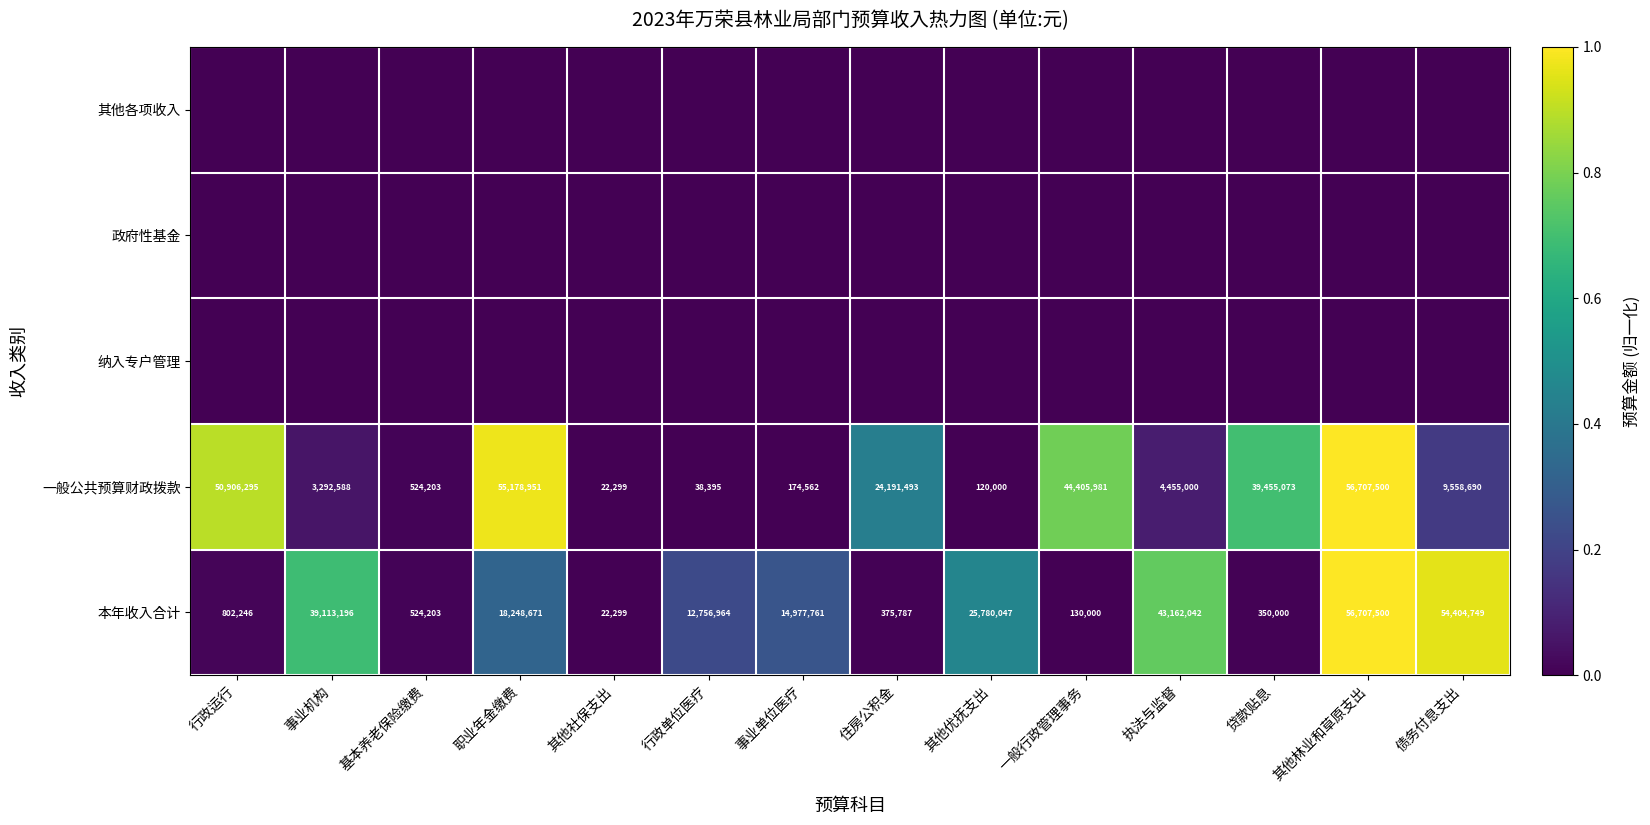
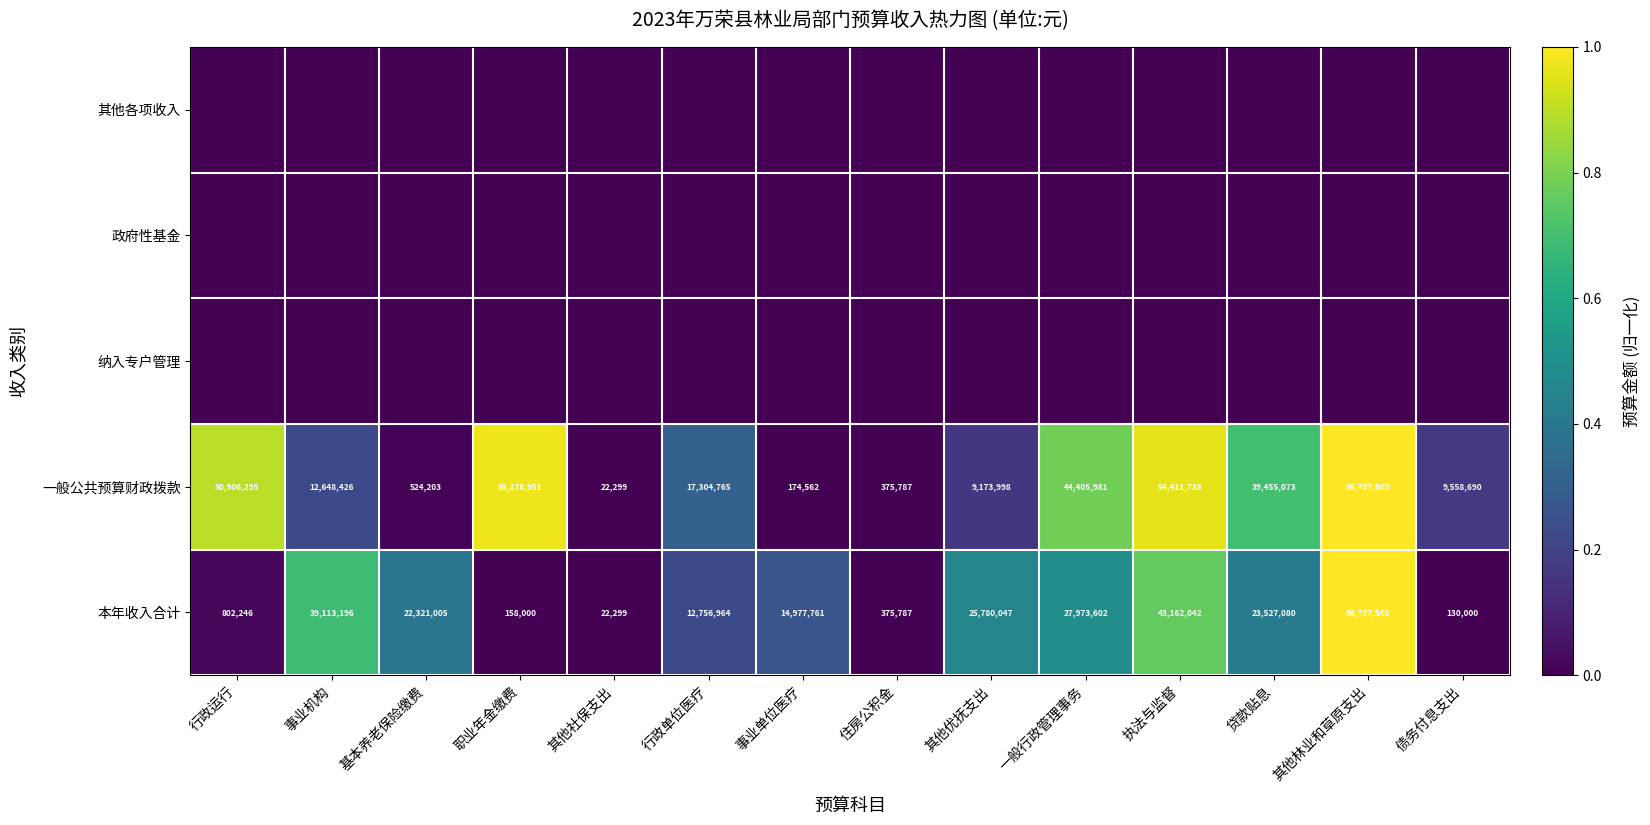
  {
    "一般公共预算财政拨款": {
      "行政运行": "50,906,295",
-     "事业机构": "3,292,588",
+     "事业机构": "12,648,426",
      "基本养老保险缴费": "524,203",
      "职业年金缴费": "55,178,951",
      "其他社保支出": "22,299",
-     "行政单位医疗": "38,395",
+     "行政单位医疗": "17,304,765",
      "事业单位医疗": "174,562",
-     "住房公积金": "24,191,493",
-     "其他优抚支出": "120,000",
+     "住房公积金": "375,787",
+     "其他优抚支出": "9,173,998",
      "一般行政管理事务": "44,405,981",
-     "执法与监督": "4,455,000",
+     "执法与监督": "54,411,738",
      "贷款贴息": "39,455,073",
      "其他林业和草原支出": "56,707,500",
      "债务付息支出": "9,558,690"
    },
    "本年收入合计": {
      "行政运行": "802,246",
      "事业机构": "39,113,196",
-     "基本养老保险缴费": "524,203",
-     "职业年金缴费": "18,248,671",
+     "基本养老保险缴费": "22,321,005",
+     "职业年金缴费": "158,000",
      "其他社保支出": "22,299",
      "行政单位医疗": "12,756,964",
      "事业单位医疗": "14,977,761",
      "住房公积金": "375,787",
      "其他优抚支出": "25,780,047",
-     "一般行政管理事务": "130,000",
+     "一般行政管理事务": "27,973,602",
      "执法与监督": "43,162,042",
-     "贷款贴息": "350,000",
+     "贷款贴息": "23,527,080",
      "其他林业和草原支出": "56,707,500",
-     "债务付息支出": "54,404,749"
+     "债务付息支出": "130,000"
    }
  }
